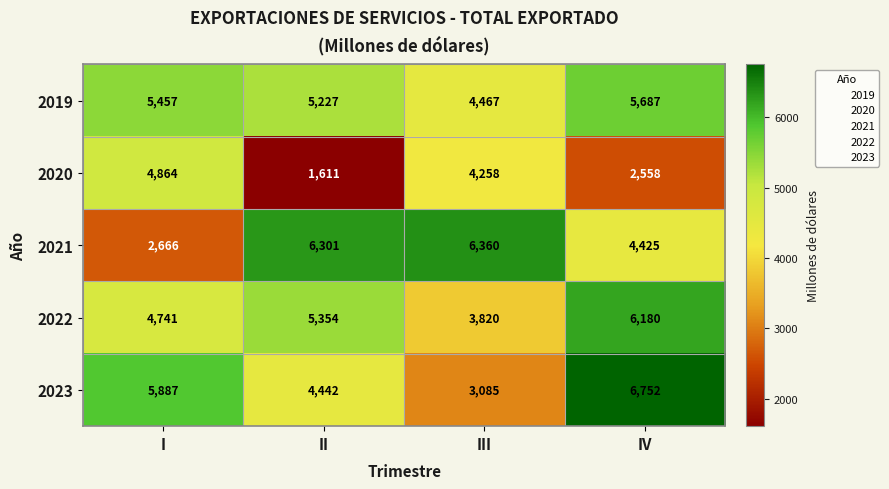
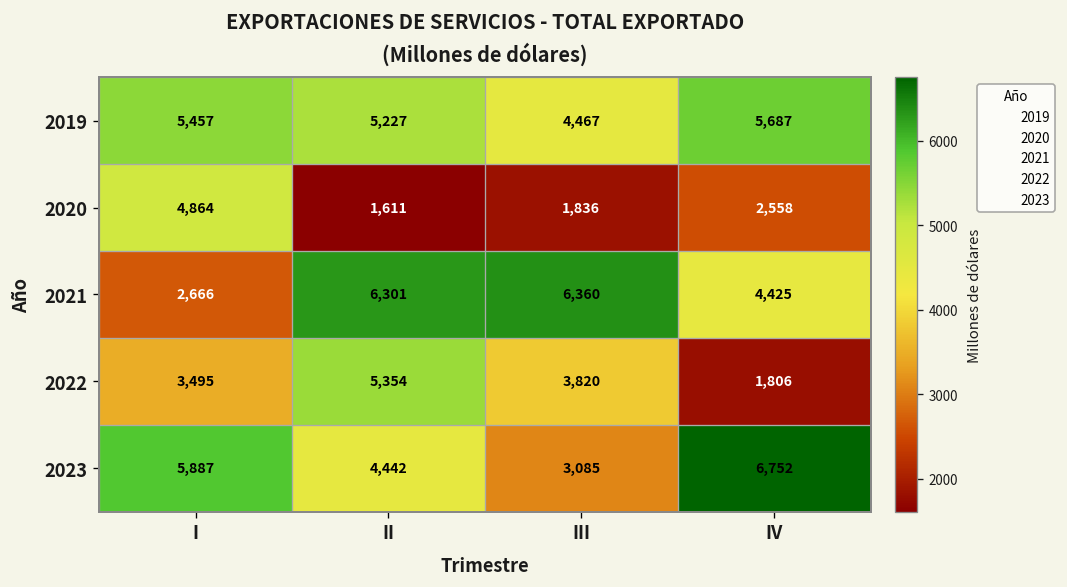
  {
    "2019": {
      "I": "5,457",
      "II": "5,227",
      "III": "4,467",
      "IV": "5,687"
    },
    "2020": {
      "I": "4,864",
      "II": "1,611",
-     "III": "4,258",
+     "III": "1,836",
      "IV": "2,558"
    },
    "2021": {
      "I": "2,666",
      "II": "6,301",
      "III": "6,360",
      "IV": "4,425"
    },
    "2022": {
-     "I": "4,741",
+     "I": "3,495",
      "II": "5,354",
      "III": "3,820",
-     "IV": "6,180"
+     "IV": "1,806"
    },
    "2023": {
      "I": "5,887",
      "II": "4,442",
      "III": "3,085",
      "IV": "6,752"
    }
  }
